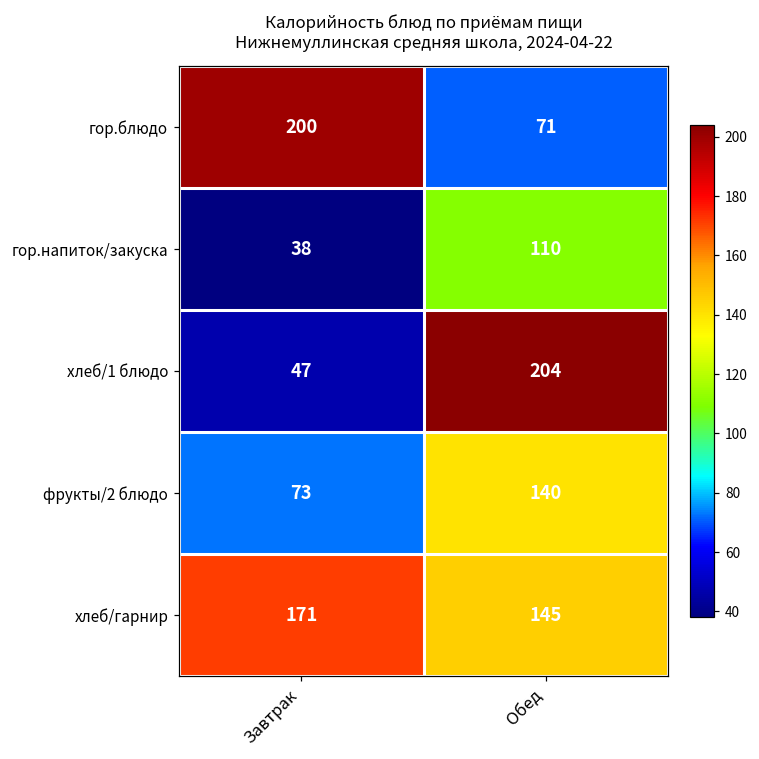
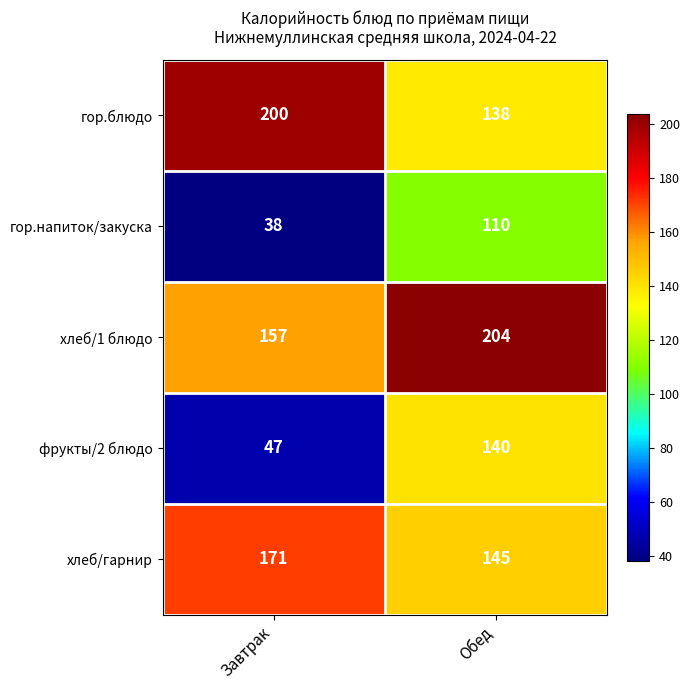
  {
    "гор.блюдо": {
      "Завтрак": 200,
-     "Обед": 71
+     "Обед": 138
    },
    "гор.напиток/закуска": {
      "Завтрак": 38,
      "Обед": 110
    },
    "хлеб/1 блюдо": {
-     "Завтрак": 47,
+     "Завтрак": 157,
      "Обед": 204
    },
    "фрукты/2 блюдо": {
-     "Завтрак": 73,
+     "Завтрак": 47,
      "Обед": 140
    },
    "хлеб/гарнир": {
      "Завтрак": 171,
      "Обед": 145
    }
  }
